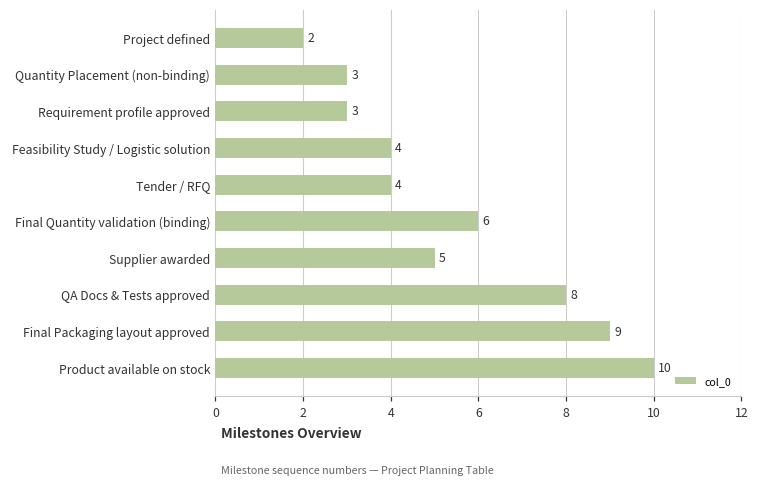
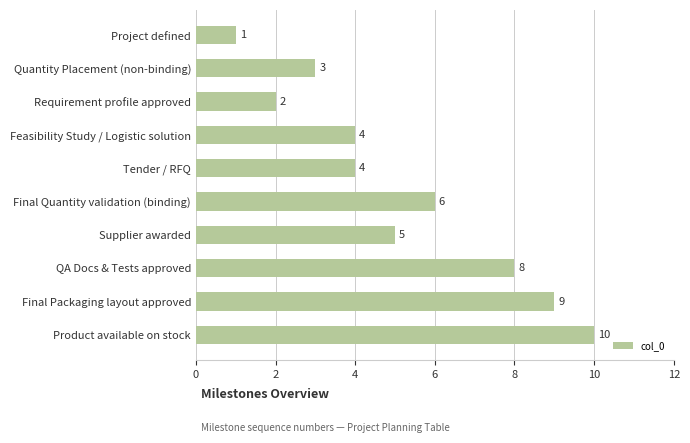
  {
-   "Project defined": 2,
+   "Project defined": 1,
    "Quantity Placement (non-binding)": 3,
-   "Requirement profile approved": 3,
+   "Requirement profile approved": 2,
    "Feasibility Study / Logistic solution": 4,
    "Tender / RFQ": 4,
    "Final Quantity validation (binding)": 6,
    "Supplier awarded": 5,
    "QA Docs & Tests approved": 8,
    "Final Packaging layout approved": 9,
    "Product available on stock": 10
  }
